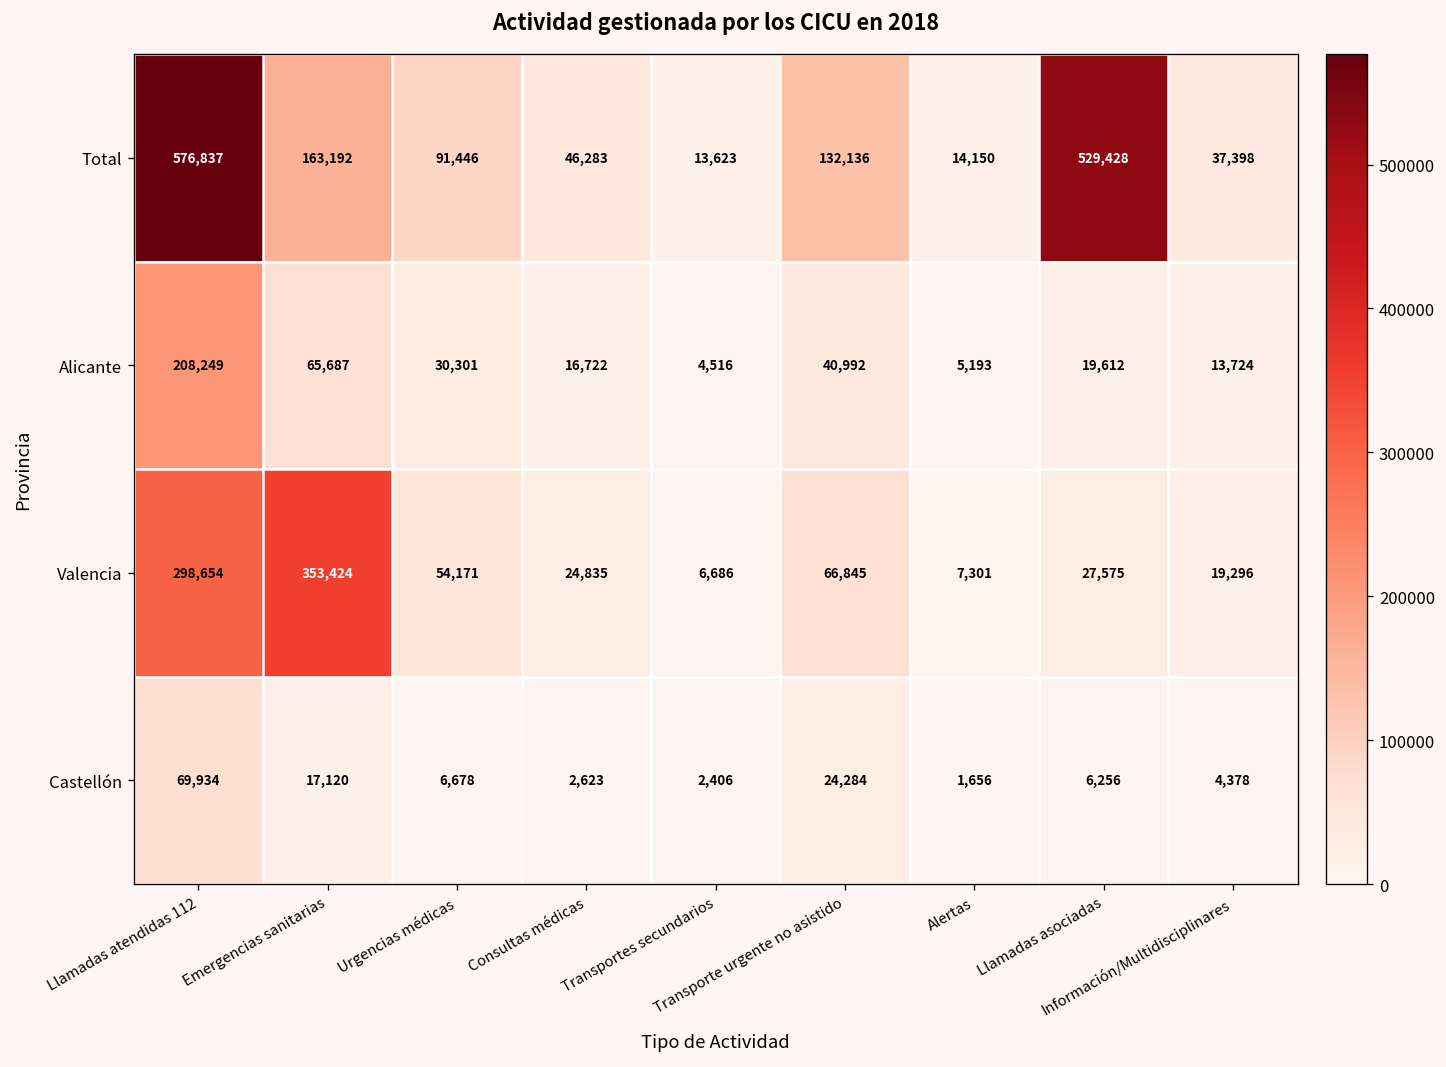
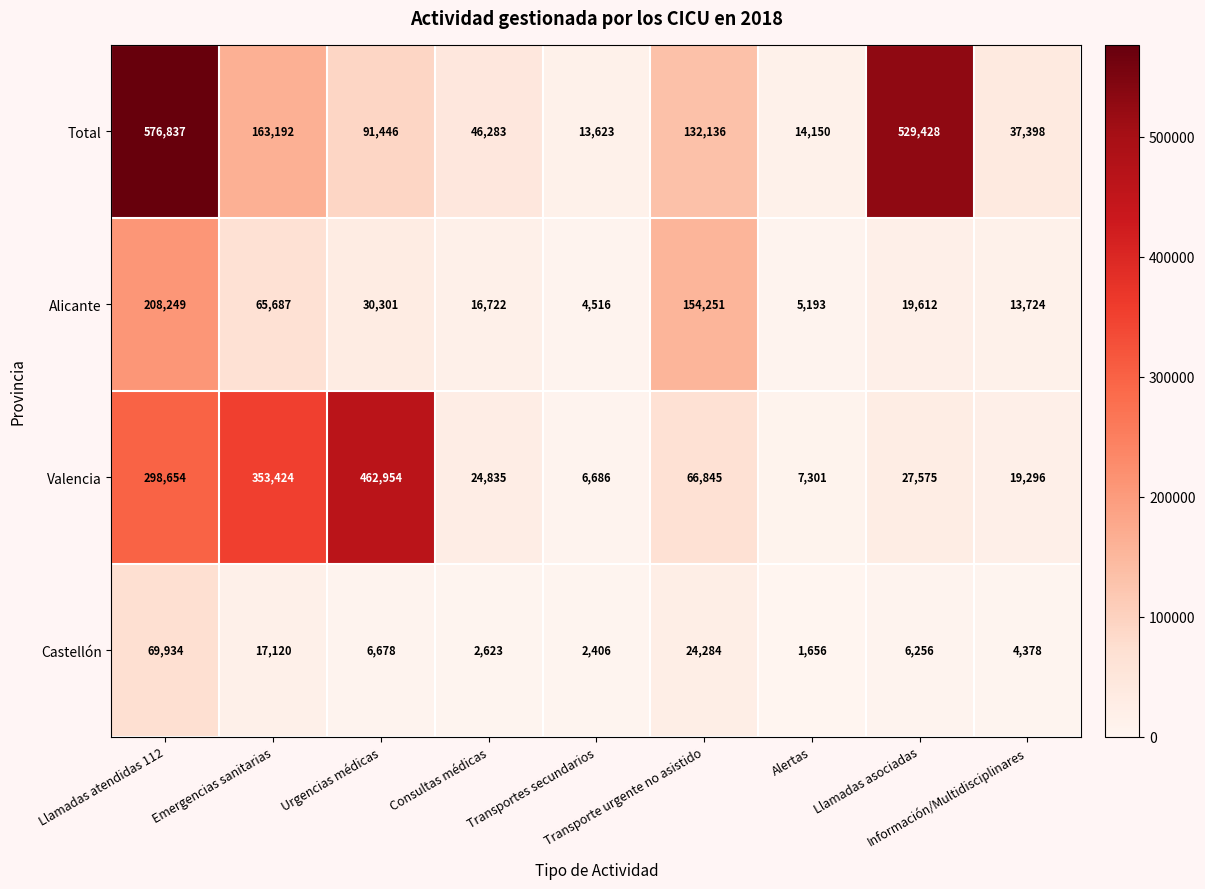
  {
    "Total": {
      "Llamadas atendidas 112": "576,837",
      "Emergencias sanitarias": "163,192",
      "Urgencias médicas": "91,446",
      "Consultas médicas": "46,283",
      "Transportes secundarios": "13,623",
      "Transporte urgente no asistido": "132,136",
      "Alertas": "14,150",
      "Llamadas asociadas": "529,428",
      "Información/Multidisciplinares": "37,398"
    },
    "Alicante": {
      "Llamadas atendidas 112": "208,249",
      "Emergencias sanitarias": "65,687",
      "Urgencias médicas": "30,301",
      "Consultas médicas": "16,722",
      "Transportes secundarios": "4,516",
-     "Transporte urgente no asistido": "40,992",
+     "Transporte urgente no asistido": "154,251",
      "Alertas": "5,193",
      "Llamadas asociadas": "19,612",
      "Información/Multidisciplinares": "13,724"
    },
    "Valencia": {
      "Llamadas atendidas 112": "298,654",
      "Emergencias sanitarias": "353,424",
-     "Urgencias médicas": "54,171",
+     "Urgencias médicas": "462,954",
      "Consultas médicas": "24,835",
      "Transportes secundarios": "6,686",
      "Transporte urgente no asistido": "66,845",
      "Alertas": "7,301",
      "Llamadas asociadas": "27,575",
      "Información/Multidisciplinares": "19,296"
    },
    "Castellón": {
      "Llamadas atendidas 112": "69,934",
      "Emergencias sanitarias": "17,120",
      "Urgencias médicas": "6,678",
      "Consultas médicas": "2,623",
      "Transportes secundarios": "2,406",
      "Transporte urgente no asistido": "24,284",
      "Alertas": "1,656",
      "Llamadas asociadas": "6,256",
      "Información/Multidisciplinares": "4,378"
    }
  }
